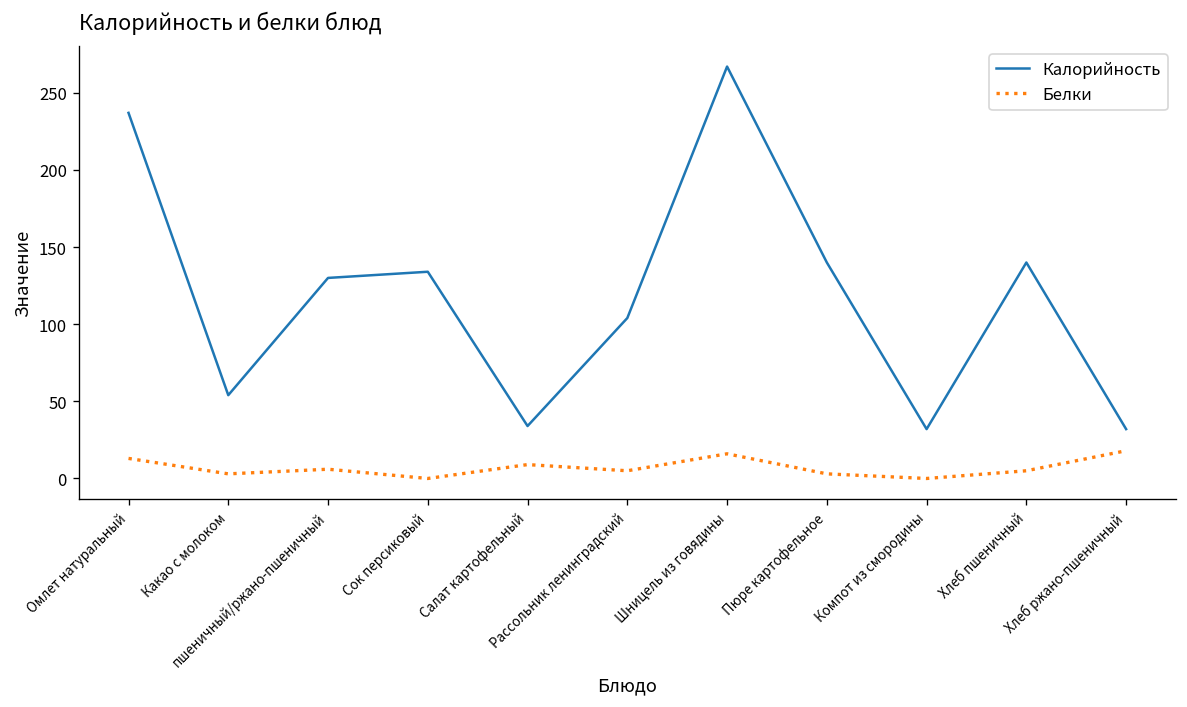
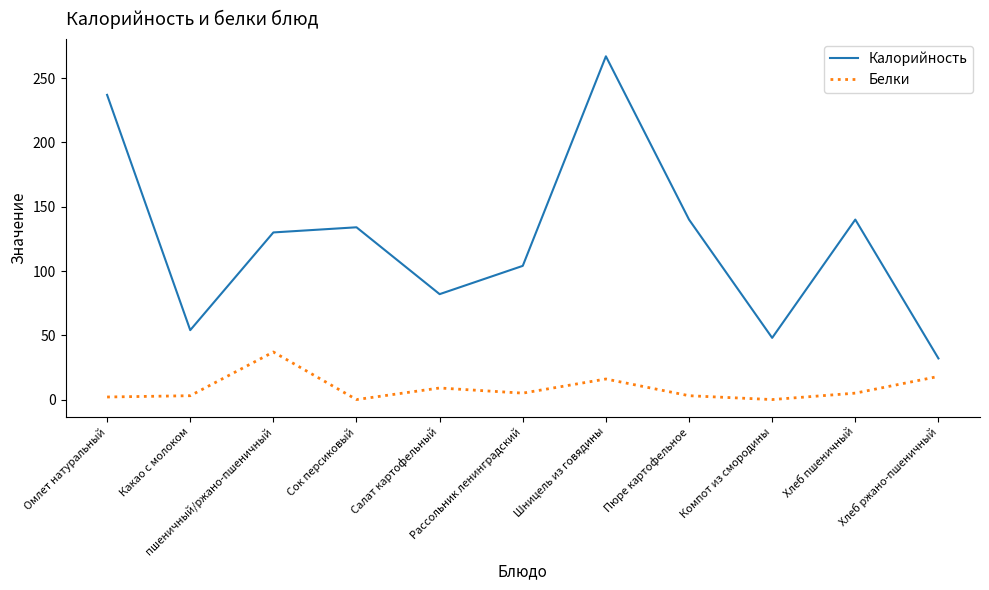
  {
    "Калорийность": {
      "Омлет натуральный": 237,
      "Какао с молоком": 54,
      "пшеничный/ржано-пшеничный": 130,
      "Сок персиковый": 134,
-     "Салат картофельный": 34,
+     "Салат картофельный": 82,
      "Рассольник ленинградский": 104,
      "Шницель из говядины": 267,
      "Пюре картофельное": 140,
-     "Компот из смородины": 32,
+     "Компот из смородины": 48,
      "Хлеб пшеничный": 140,
      "Хлеб ржано-пшеничный": 32
    },
    "Белки": {
-     "Омлет натуральный": 13,
+     "Омлет натуральный": 2,
      "Какао с молоком": 3,
-     "пшеничный/ржано-пшеничный": 6,
+     "пшеничный/ржано-пшеничный": 37,
      "Сок персиковый": 0,
      "Салат картофельный": 9,
      "Рассольник ленинградский": 5,
      "Шницель из говядины": 16,
      "Пюре картофельное": 3,
      "Компот из смородины": 0,
      "Хлеб пшеничный": 5,
      "Хлеб ржано-пшеничный": 18
    }
  }
